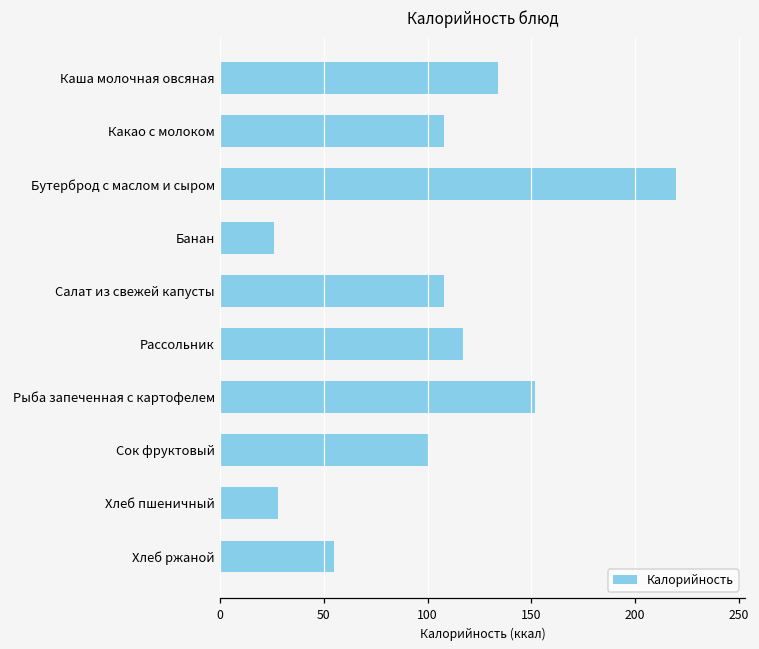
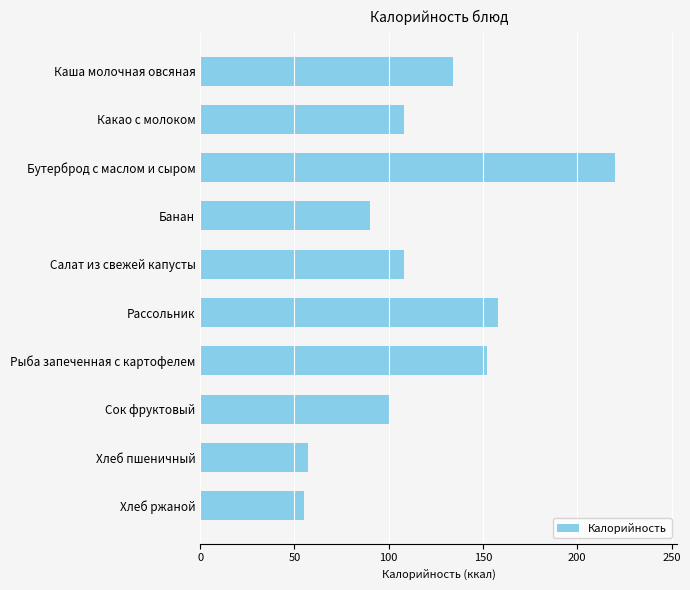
  {
    "Каша молочная овсяная": 134,
    "Какао с молоком": 108,
    "Бутерброд с маслом и сыром": 220,
-   "Банан": 26,
+   "Банан": 90,
    "Салат из свежей капусты": 108,
-   "Рассольник": 117,
+   "Рассольник": 158,
    "Рыба запеченная с картофелем": 152,
    "Сок фруктовый": 100,
-   "Хлеб пшеничный": 28,
+   "Хлеб пшеничный": 57,
    "Хлеб ржаной": 55
  }
